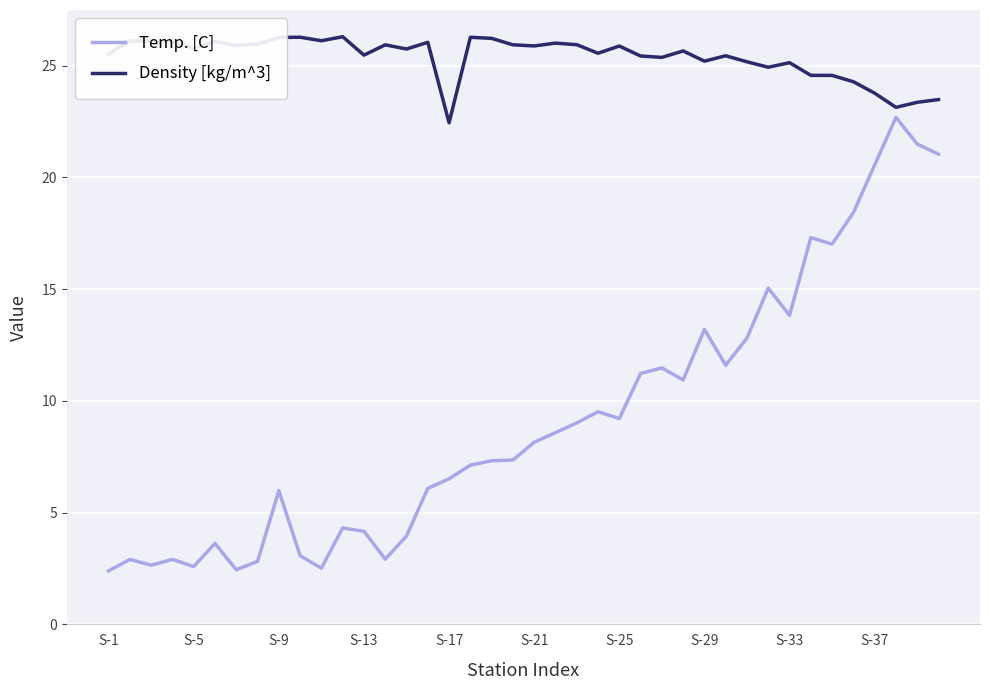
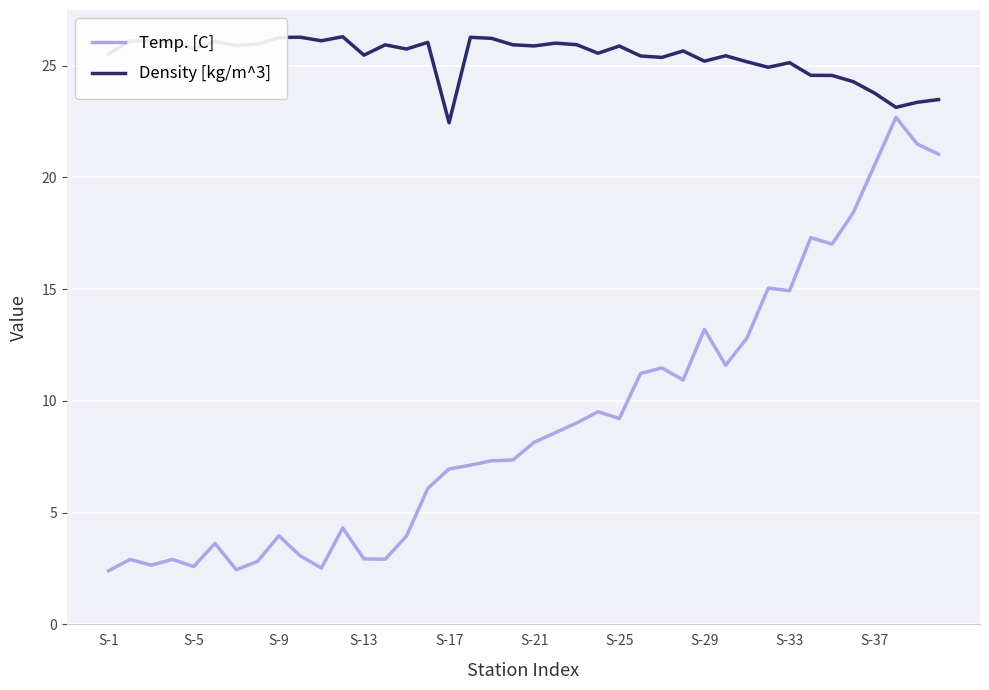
  {
    "Temp. [C]": {
      "S-1": 2.4,
      "S-5": 2.6,
-     "S-9": 6.0,
-     "S-13": 4.2,
-     "S-17": 6.5,
+     "S-9": 4.0,
+     "S-13": 2.9,
+     "S-17": 7.0,
      "S-21": 8.2,
      "S-25": 9.2,
      "S-29": 13.2,
-     "S-33": 13.8,
+     "S-33": 14.9,
      "S-37": 20.6
    },
    "Density [kg/m^3]": {
      "S-13": 25.5,
      "S-17": 22.5,
      "S-21": 25.9,
      "S-25": 25.9,
      "S-29": 25.2,
      "S-33": 25.1,
      "S-37": 23.8
    }
  }
